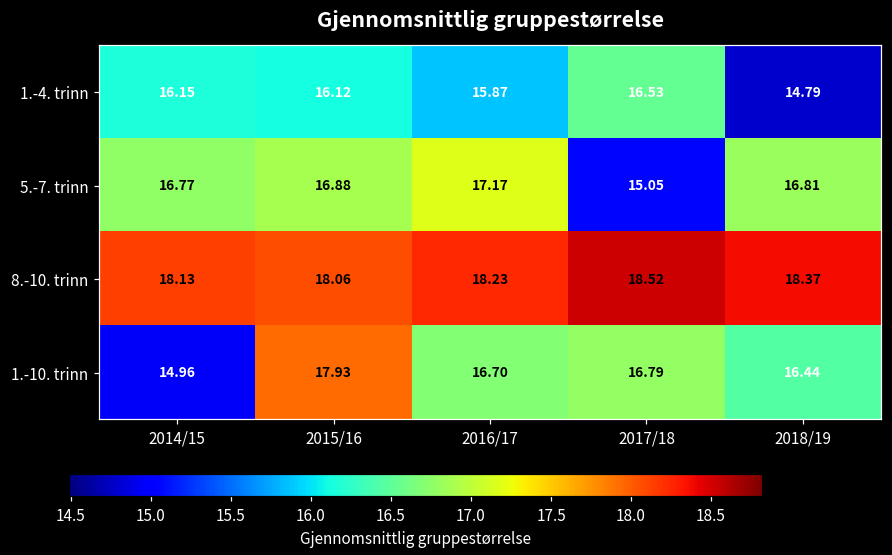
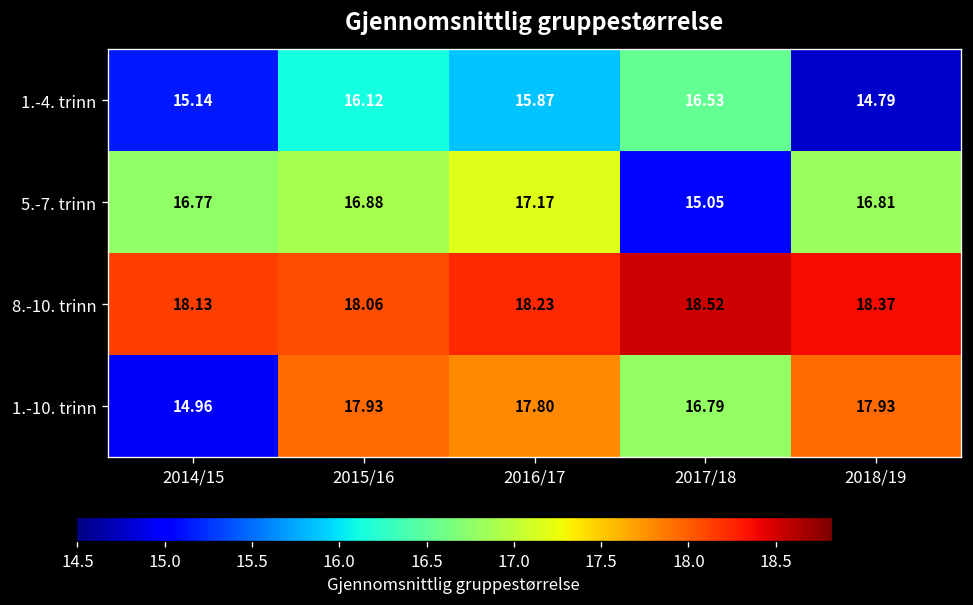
  {
    "1.-4. trinn": {
-     "2014/15": 16.15,
+     "2014/15": 15.14,
      "2015/16": 16.12,
      "2016/17": 15.87,
      "2017/18": 16.53,
      "2018/19": 14.79
    },
    "5.-7. trinn": {
      "2014/15": 16.77,
      "2015/16": 16.88,
      "2016/17": 17.17,
      "2017/18": 15.05,
      "2018/19": 16.81
    },
    "8.-10. trinn": {
      "2014/15": 18.13,
      "2015/16": 18.06,
      "2016/17": 18.23,
      "2017/18": 18.52,
      "2018/19": 18.37
    },
    "1.-10. trinn": {
      "2014/15": 14.96,
      "2015/16": 17.93,
-     "2016/17": 16.70,
+     "2016/17": 17.80,
      "2017/18": 16.79,
-     "2018/19": 16.44
+     "2018/19": 17.93
    }
  }
